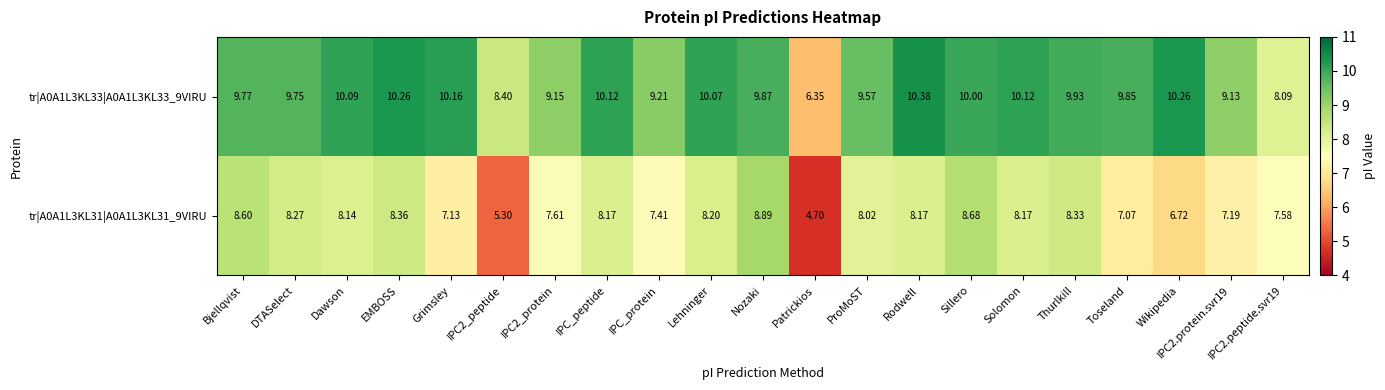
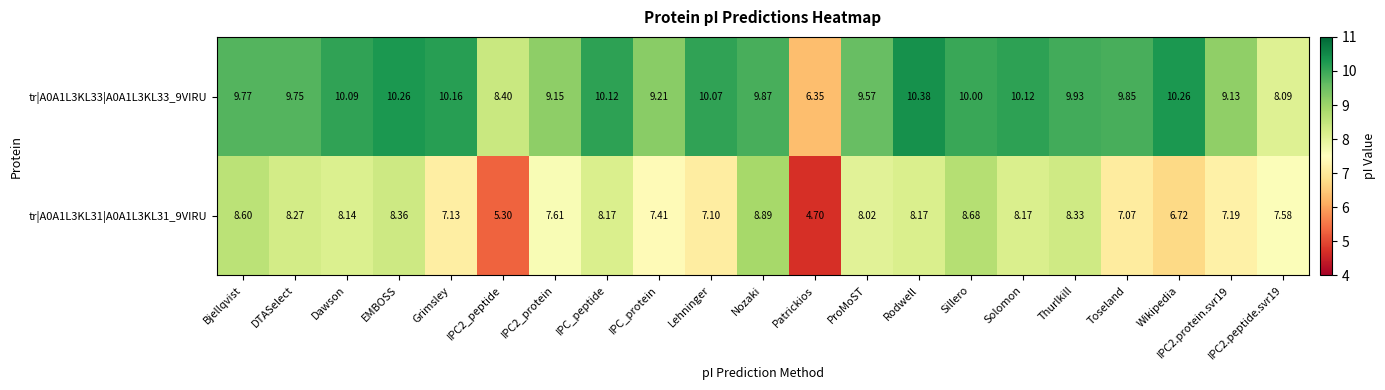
  {
    "tr|A0A1L3KL33|A0A1L3KL33_9VIRU": {
      "Bjellqvist": 9.77,
      "DTASelect": 9.75,
      "Dawson": 10.09,
      "EMBOSS": 10.26,
      "Grimsley": 10.16,
      "IPC2_peptide": 8.40,
      "IPC2_protein": 9.15,
      "IPC_peptide": 10.12,
      "IPC_protein": 9.21,
      "Lehninger": 10.07,
      "Nozaki": 9.87,
      "Patrickios": 6.35,
      "ProMoST": 9.57,
      "Rodwell": 10.38,
      "Sillero": 10.00,
      "Solomon": 10.12,
      "Thurlkill": 9.93,
      "Toseland": 9.85,
      "Wikipedia": 10.26,
      "IPC2.protein.svr19": 9.13,
      "IPC2.peptide.svr19": 8.09
    },
    "tr|A0A1L3KL31|A0A1L3KL31_9VIRU": {
      "Bjellqvist": 8.60,
      "DTASelect": 8.27,
      "Dawson": 8.14,
      "EMBOSS": 8.36,
      "Grimsley": 7.13,
      "IPC2_peptide": 5.30,
      "IPC2_protein": 7.61,
      "IPC_peptide": 8.17,
      "IPC_protein": 7.41,
-     "Lehninger": 8.20,
+     "Lehninger": 7.10,
      "Nozaki": 8.89,
      "Patrickios": 4.70,
      "ProMoST": 8.02,
      "Rodwell": 8.17,
      "Sillero": 8.68,
      "Solomon": 8.17,
      "Thurlkill": 8.33,
      "Toseland": 7.07,
      "Wikipedia": 6.72,
      "IPC2.protein.svr19": 7.19,
      "IPC2.peptide.svr19": 7.58
    }
  }
